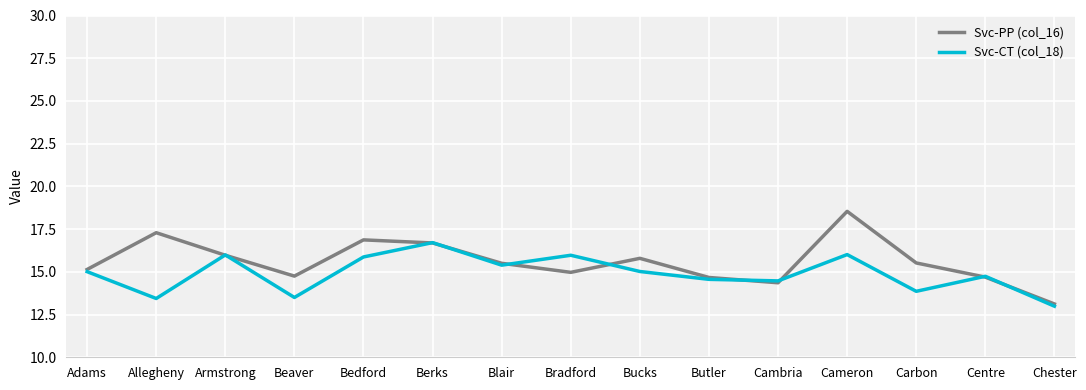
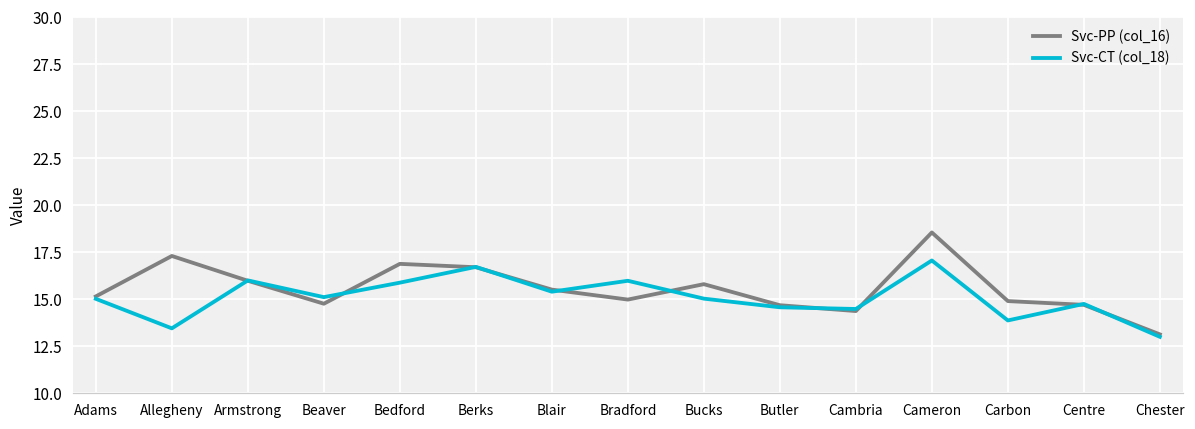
  {
    "Svc-PP (col_16)": {
      "Allegheny": 17.3,
      "Beaver": 14.8,
      "Bedford": 16.9,
      "Bradford": 15.0,
      "Bucks": 15.8,
      "Cameron": 18.5,
-     "Carbon": 15.5
+     "Carbon": 14.9
    },
    "Svc-CT (col_18)": {
      "Allegheny": 13.4,
-     "Beaver": 13.5,
+     "Beaver": 15.1,
      "Bedford": 15.9,
      "Bradford": 16.0,
      "Bucks": 15.0,
-     "Cameron": 16.0,
+     "Cameron": 17.1,
      "Carbon": 13.9
    }
  }
